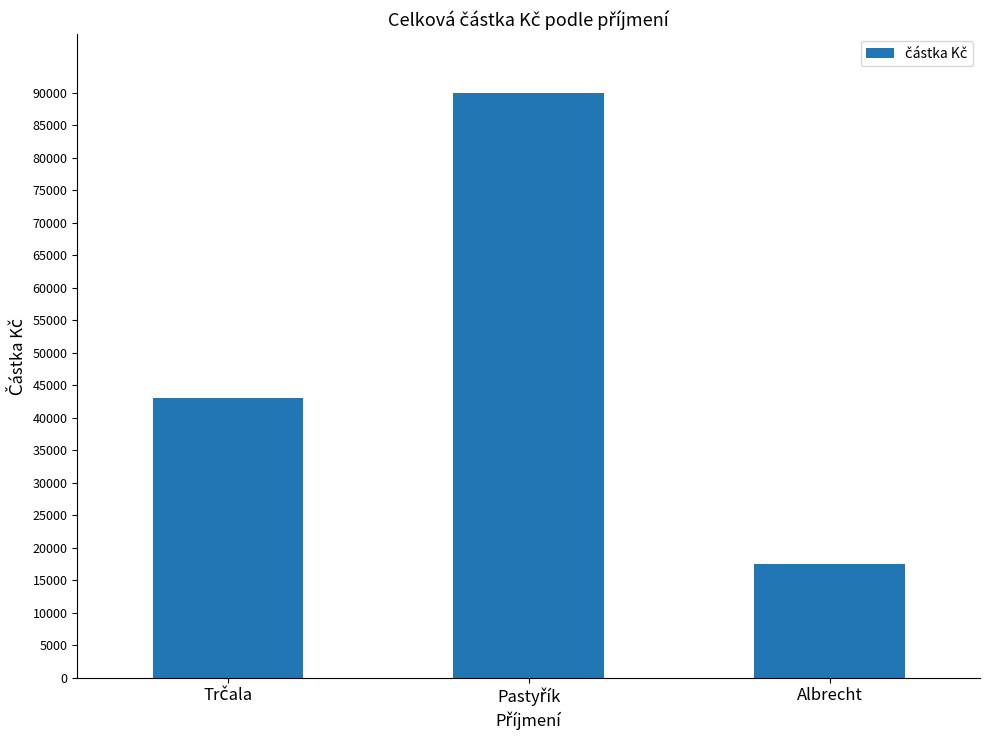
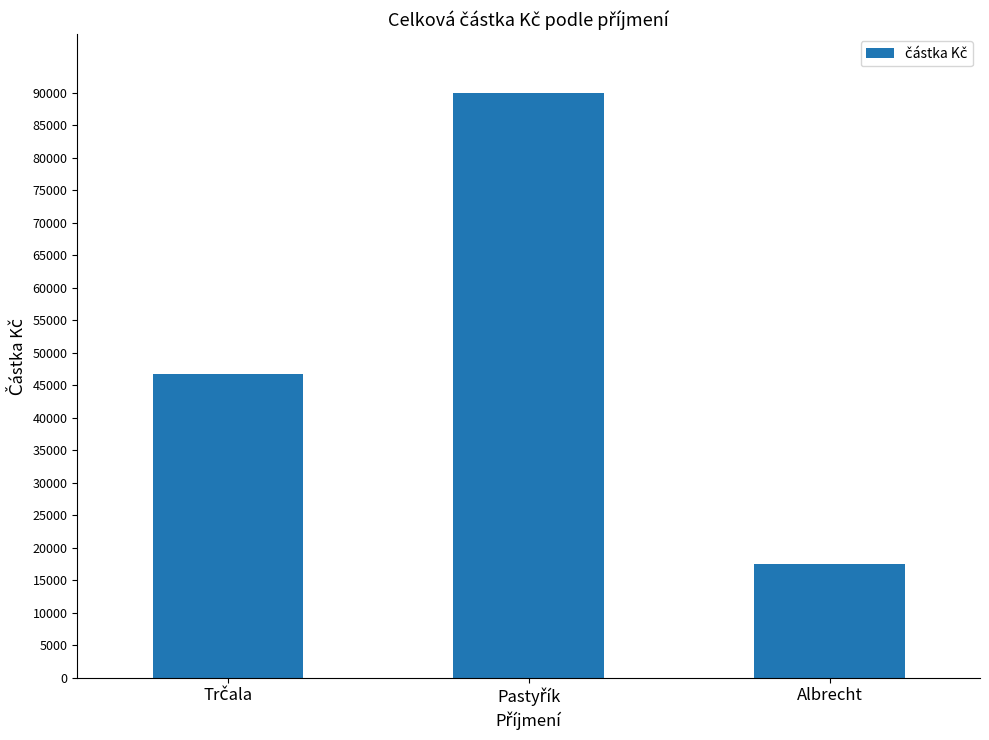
  {
-   "Trčala": 43000,
+   "Trčala": 47000,
    "Pastyřík": 90000,
    "Albrecht": 18000
  }
